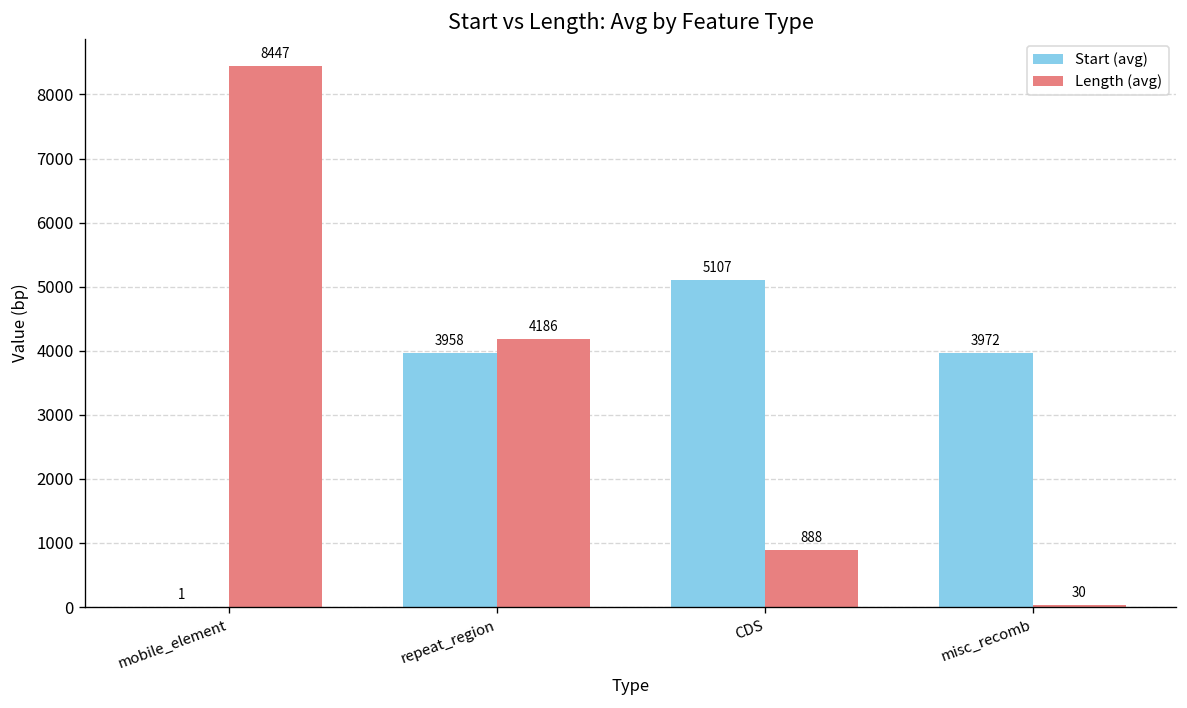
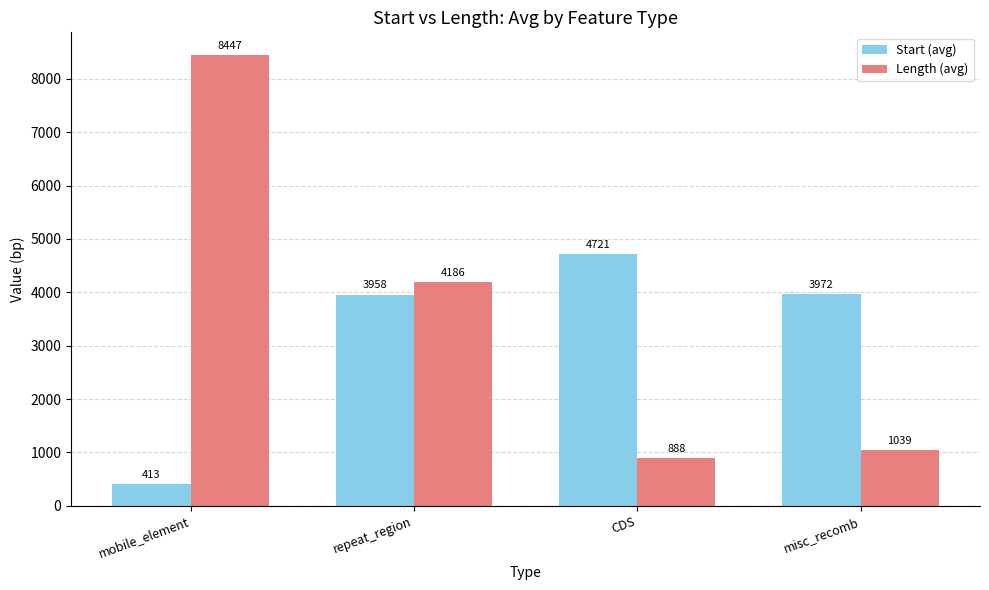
  {
    "Start (avg)": {
-     "mobile_element": 1,
+     "mobile_element": 413,
      "repeat_region": 3958,
-     "CDS": 5107,
+     "CDS": 4721,
      "misc_recomb": 3972
    },
    "Length (avg)": {
      "mobile_element": 8447,
      "repeat_region": 4186,
      "CDS": 888,
-     "misc_recomb": 30
+     "misc_recomb": 1039
    }
  }
